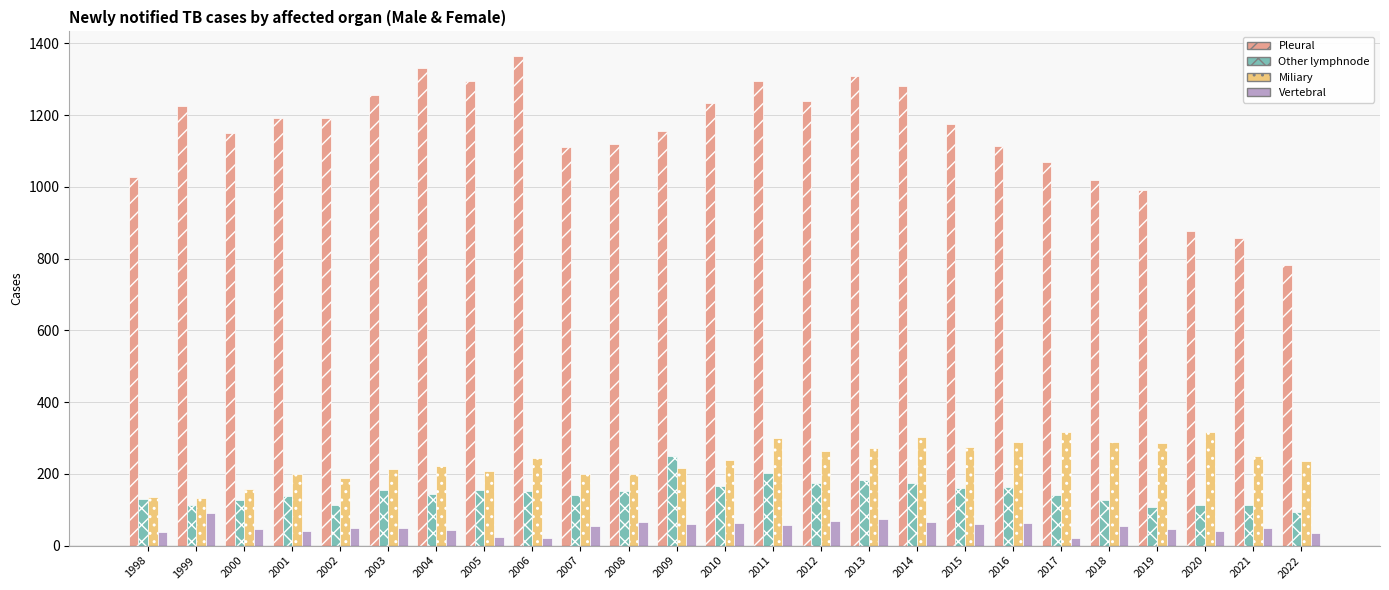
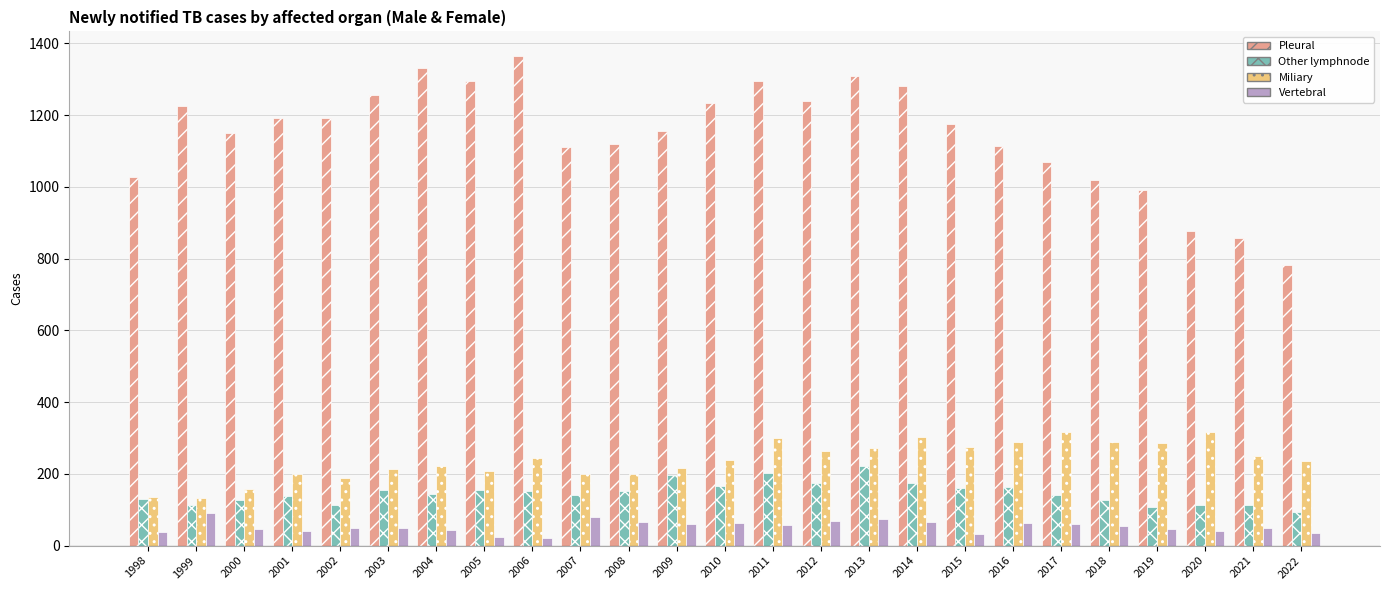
  {
    "Other lymphnode": {
      "1998": 130,
      "1999": 110,
      "2000": 130,
      "2001": 140,
      "2002": 110,
      "2003": 160,
      "2004": 150,
      "2005": 160,
      "2006": 150,
      "2007": 140,
      "2008": 150,
-     "2009": 250,
+     "2009": 200,
      "2010": 170,
      "2011": 200,
      "2012": 180,
-     "2013": 180,
+     "2013": 220,
      "2014": 170,
      "2015": 160,
      "2016": 160,
      "2017": 140,
      "2018": 130,
      "2019": 110,
      "2020": 110,
      "2021": 110,
      "2022": 100
    },
    "Vertebral": {
      "1998": 40,
      "1999": 90,
      "2000": 50,
      "2001": 40,
      "2002": 50,
      "2003": 50,
      "2004": 40,
      "2005": 20,
      "2006": 20,
-     "2007": 50,
+     "2007": 80,
      "2008": 70,
      "2009": 60,
      "2010": 60,
      "2011": 60,
      "2012": 70,
      "2013": 80,
      "2014": 70,
-     "2015": 60,
+     "2015": 30,
      "2016": 60,
-     "2017": 20,
+     "2017": 60,
      "2018": 60,
      "2019": 50,
      "2020": 40,
      "2021": 50,
      "2022": 40
    }
  }
